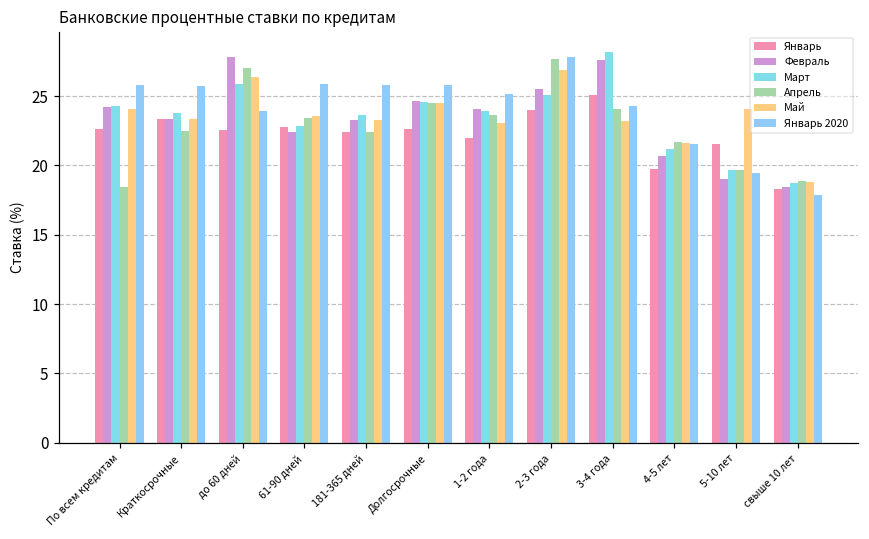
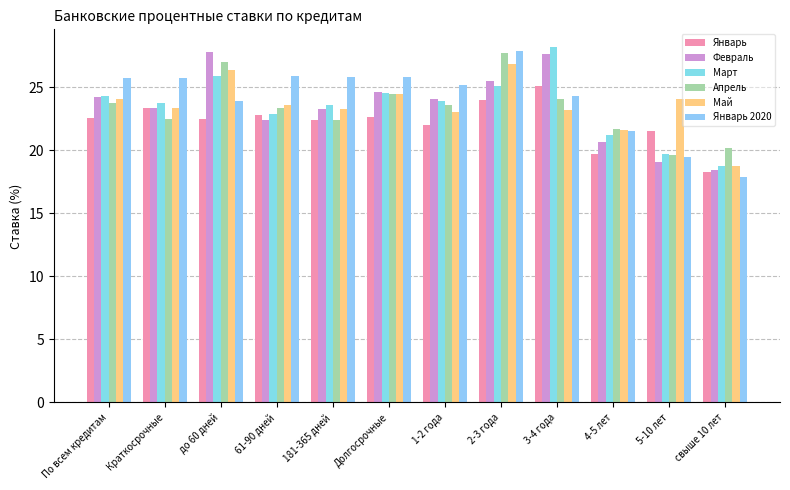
  {
    "Апрель": {
-     "По всем кредитам": 18.4,
+     "По всем кредитам": 23.8,
      "Краткосрочные": 22.5,
      "до 60 дней": 27.0,
      "61-90 дней": 23.4,
      "181-365 дней": 22.4,
      "Долгосрочные": 24.5,
      "1-2 года": 23.6,
      "2-3 года": 27.7,
      "3-4 года": 24.1,
      "4-5 лет": 21.7,
      "5-10 лет": 19.7,
-     "свыше 10 лет": 18.9
+     "свыше 10 лет": 20.2
    },
    "Май": {
      "По всем кредитам": 24.1,
      "Краткосрочные": 23.3,
      "до 60 дней": 26.4,
      "61-90 дней": 23.6,
      "181-365 дней": 23.3,
      "Долгосрочные": 24.5,
      "1-2 года": 23.0,
      "2-3 года": 26.9,
      "3-4 года": 23.2,
      "4-5 лет": 21.6,
      "5-10 лет": 24.1,
      "свыше 10 лет": 18.8
    }
  }
